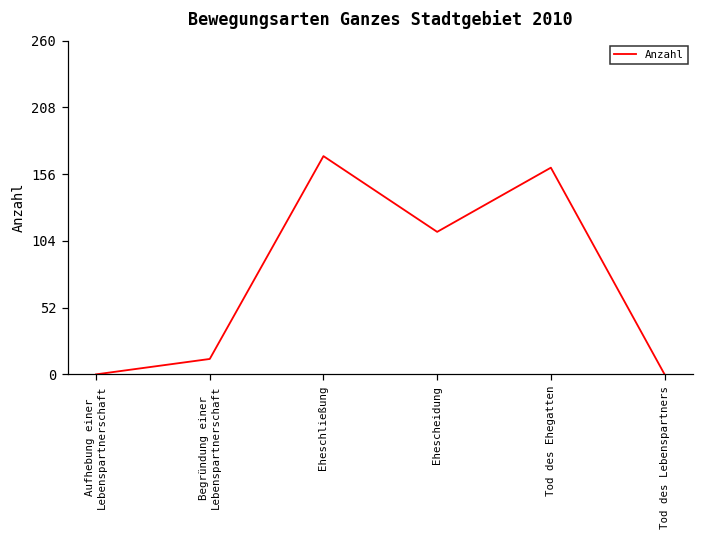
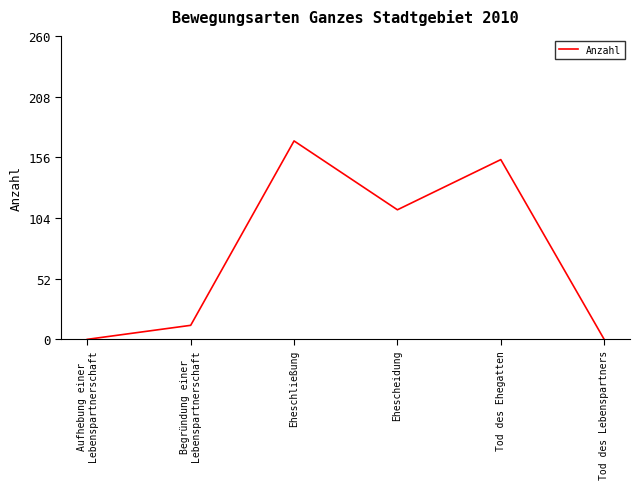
  {
    "Aufhebung einer Lebenspartnerschaft": 0,
    "Begründung einer Lebenspartnerschaft": 12,
    "Eheschließung": 170,
    "Ehescheidung": 111,
-   "Tod des Ehegatten": 161,
+   "Tod des Ehegatten": 154,
    "Tod des Lebenspartners": 0
  }
